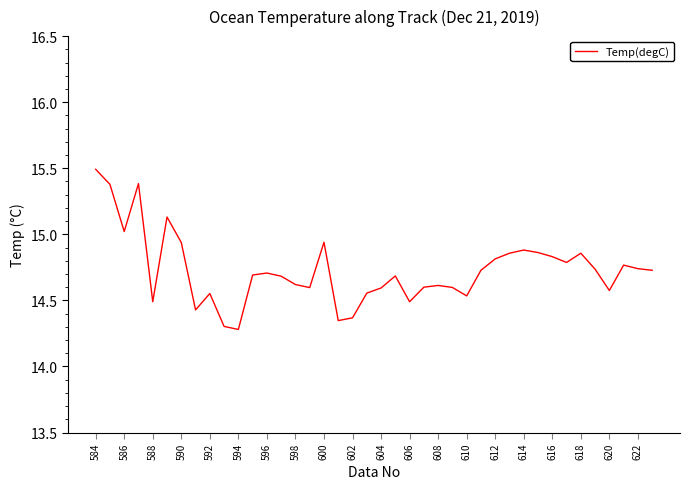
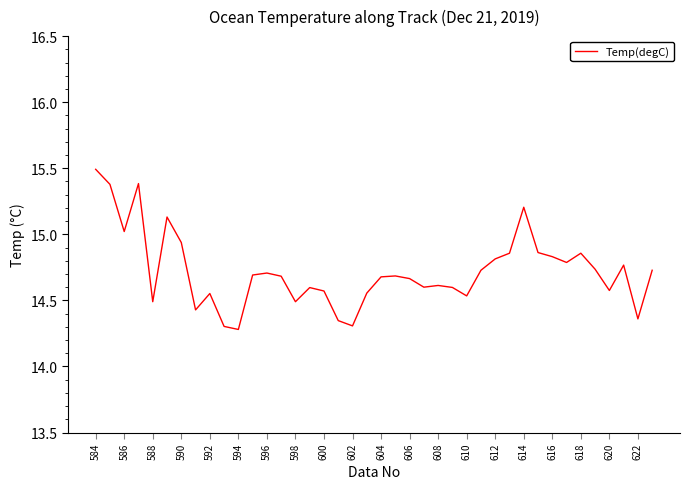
  {
    "584": 15.49,
    "586": 15.02,
    "588": 14.49,
    "590": 14.94,
    "592": 14.55,
    "594": 14.28,
    "596": 14.71,
-   "598": 14.62,
-   "600": 14.94,
-   "602": 14.37,
-   "604": 14.59,
-   "606": 14.49,
+   "598": 14.49,
+   "600": 14.57,
+   "602": 14.31,
+   "604": 14.68,
+   "606": 14.67,
    "608": 14.61,
    "610": 14.53,
    "612": 14.81,
-   "614": 14.88,
+   "614": 15.21,
    "616": 14.83,
    "618": 14.86,
    "620": 14.58,
-   "622": 14.74
+   "622": 14.36
  }
